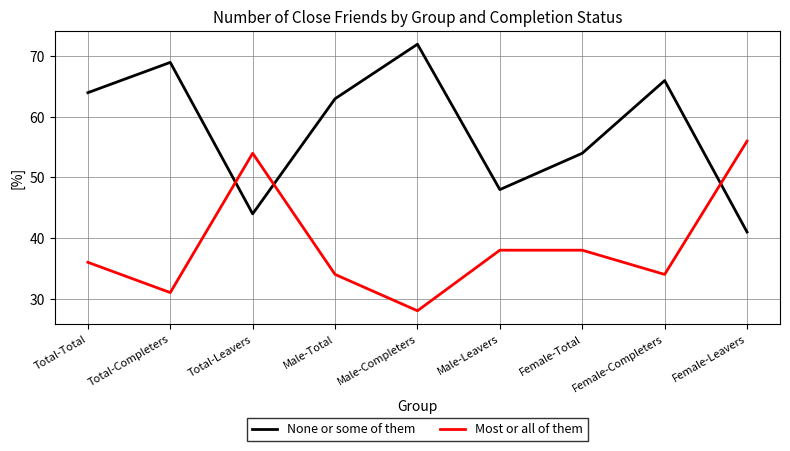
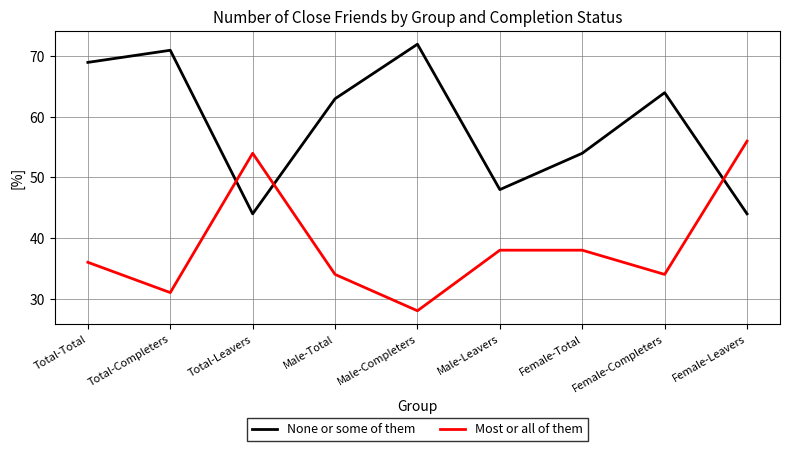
  {
    "None or some of them": {
-     "Total-Total": 64,
-     "Total-Completers": 69,
+     "Total-Total": 69,
+     "Total-Completers": 71,
      "Total-Leavers": 44,
      "Male-Total": 63,
      "Male-Completers": 72,
      "Male-Leavers": 48,
      "Female-Total": 54,
-     "Female-Completers": 66,
-     "Female-Leavers": 41
+     "Female-Completers": 64,
+     "Female-Leavers": 44
    },
    "Most or all of them": {
      "Total-Total": 36,
      "Total-Completers": 31,
      "Total-Leavers": 54,
      "Male-Total": 34,
      "Male-Completers": 28,
      "Male-Leavers": 38,
      "Female-Total": 38,
      "Female-Completers": 34,
      "Female-Leavers": 56
    }
  }
